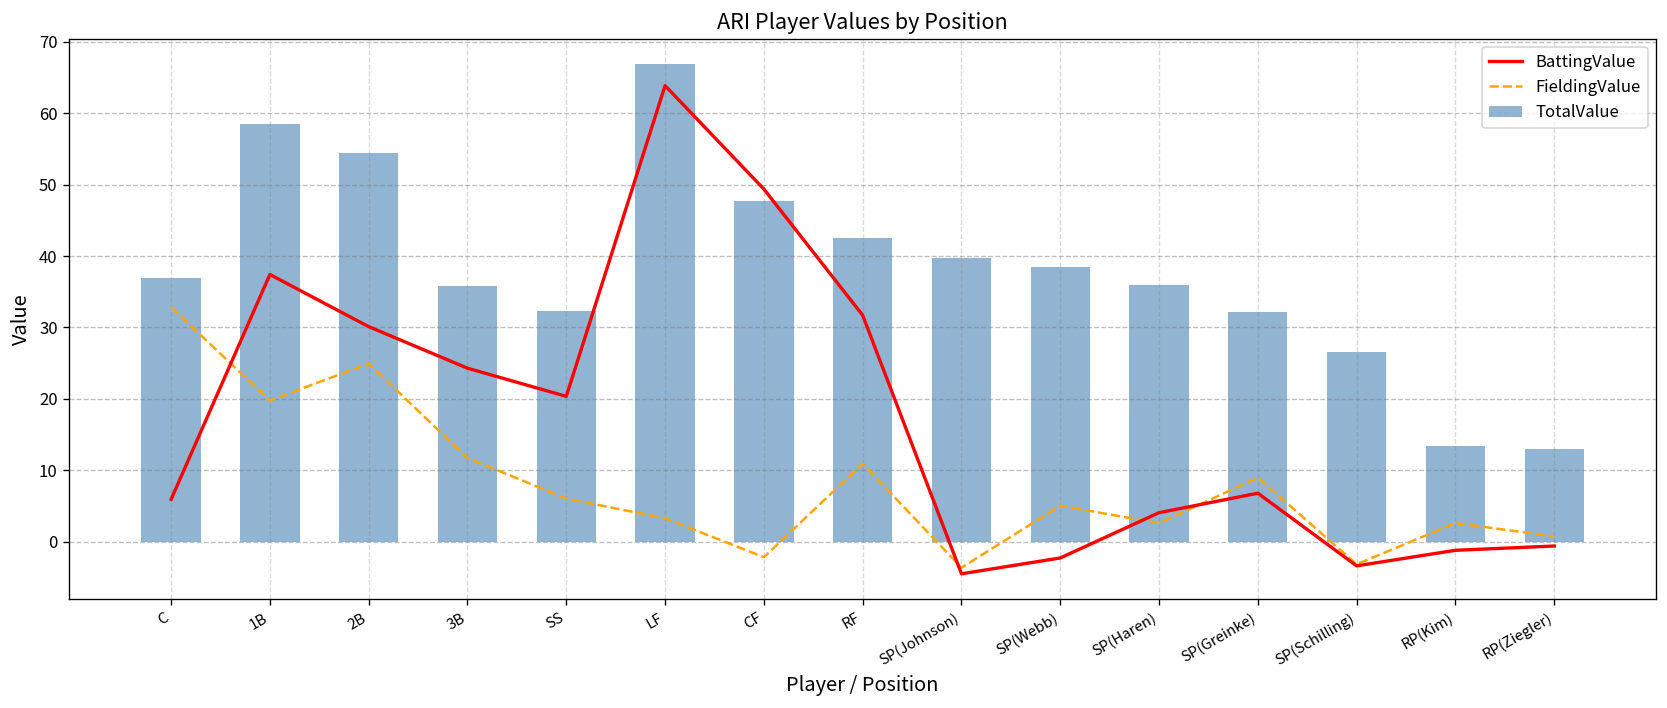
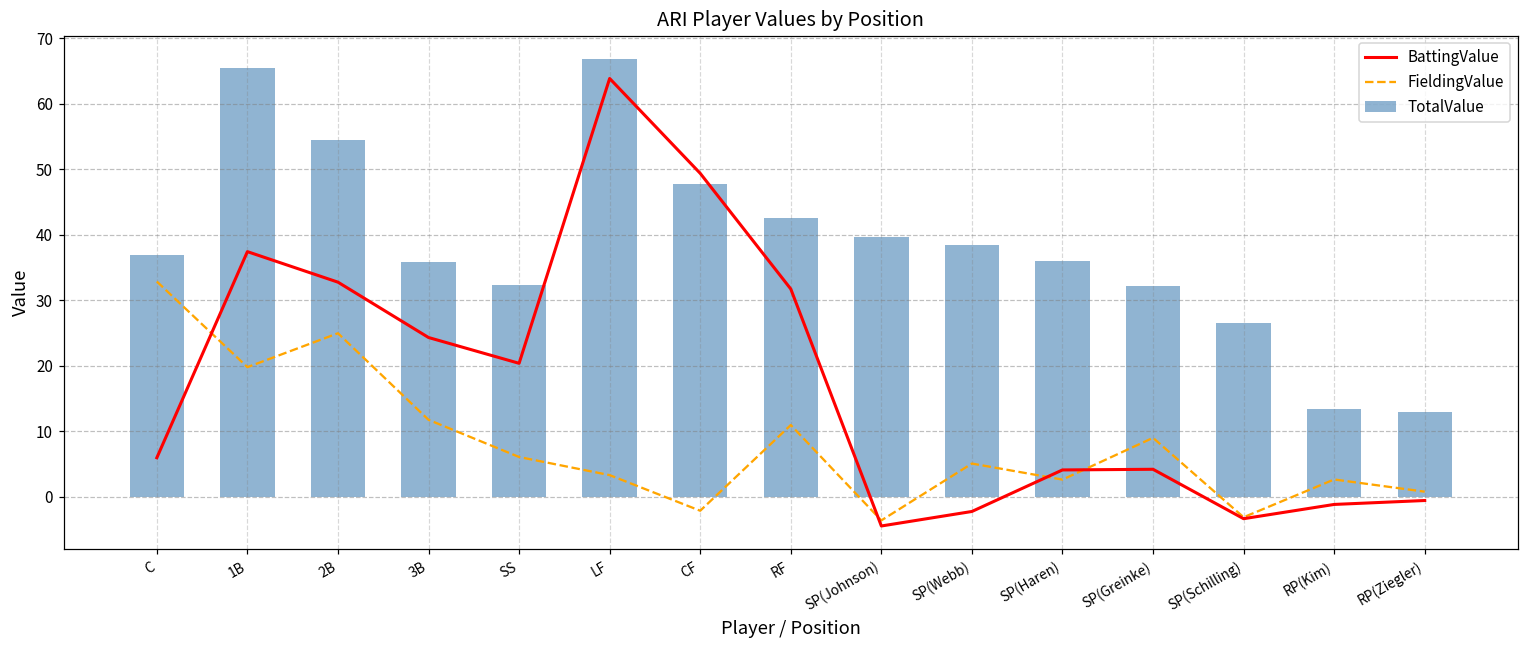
  {
    "BattingValue": {
      "C": 6,
      "1B": 37,
-     "2B": 30,
+     "2B": 33,
      "3B": 24,
      "SS": 20,
      "LF": 64,
      "CF": 49,
      "RF": 32,
      "SP(Johnson)": -5,
      "SP(Webb)": -2,
      "SP(Haren)": 4,
-     "SP(Greinke)": 7,
+     "SP(Greinke)": 4,
      "RP(Kim)": -1,
      "RP(Ziegler)": -1
    },
    "TotalValue": {
      "C": 37,
-     "1B": 58,
+     "1B": 65,
      "2B": 54,
      "3B": 36,
      "SS": 32,
      "LF": 67,
      "CF": 48,
      "RF": 43,
      "SP(Johnson)": 40,
      "SP(Webb)": 38,
      "SP(Haren)": 36,
      "SP(Greinke)": 32,
      "SP(Schilling)": 27,
      "RP(Kim)": 13,
      "RP(Ziegler)": 13
    },
    "FieldingValue": {
      "C": 33,
      "1B": 20,
      "2B": 25,
      "3B": 12,
      "SS": 6,
      "LF": 3,
      "CF": -2,
      "RF": 11,
      "SP(Johnson)": -4,
      "SP(Webb)": 5,
      "SP(Haren)": 3,
      "SP(Greinke)": 9,
      "RP(Kim)": 3,
      "RP(Ziegler)": 1
    }
  }
